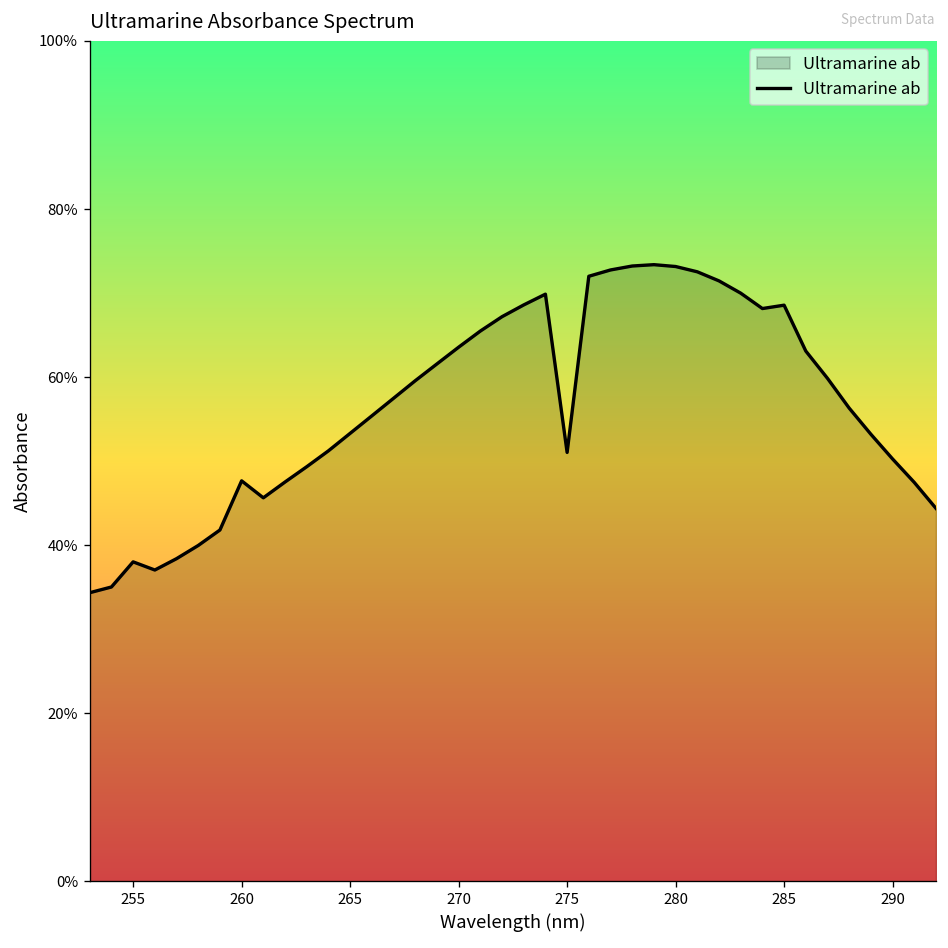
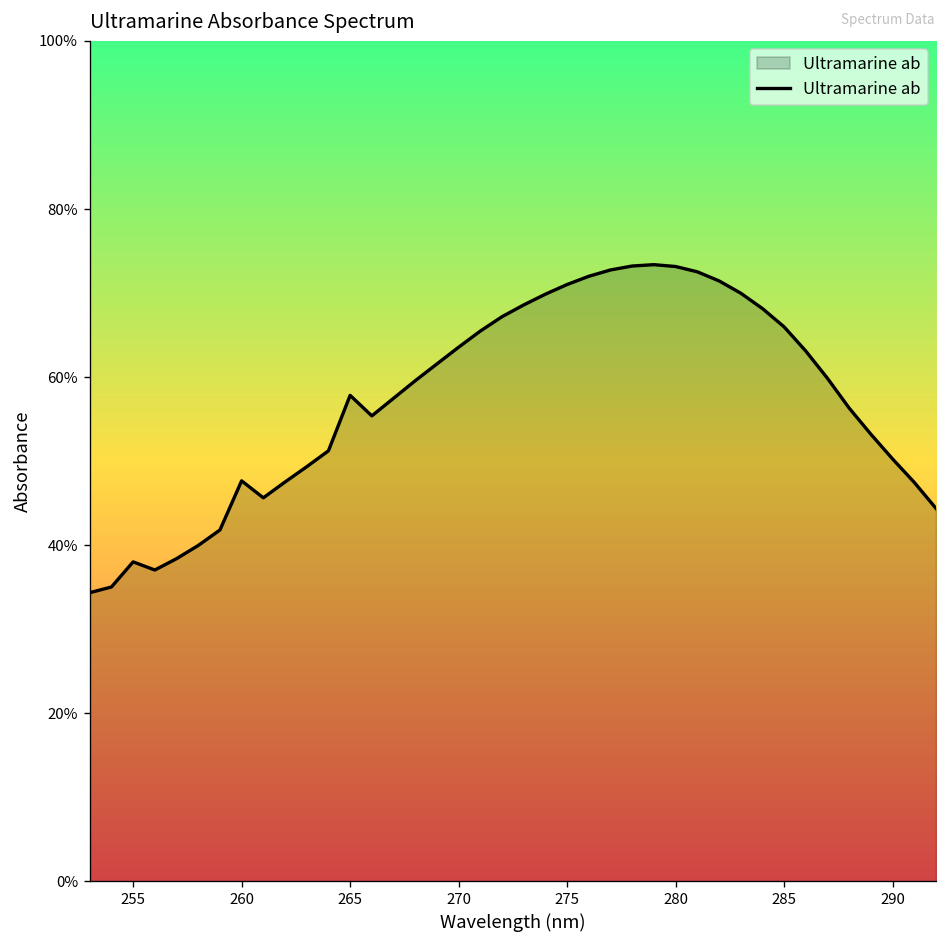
  {
    "255": "38%",
    "260": "48%",
-   "265": "53%",
+   "265": "58%",
    "270": "64%",
-   "275": "51%",
+   "275": "71%",
    "280": "73%",
-   "285": "69%",
+   "285": "66%",
    "290": "50%"
  }
